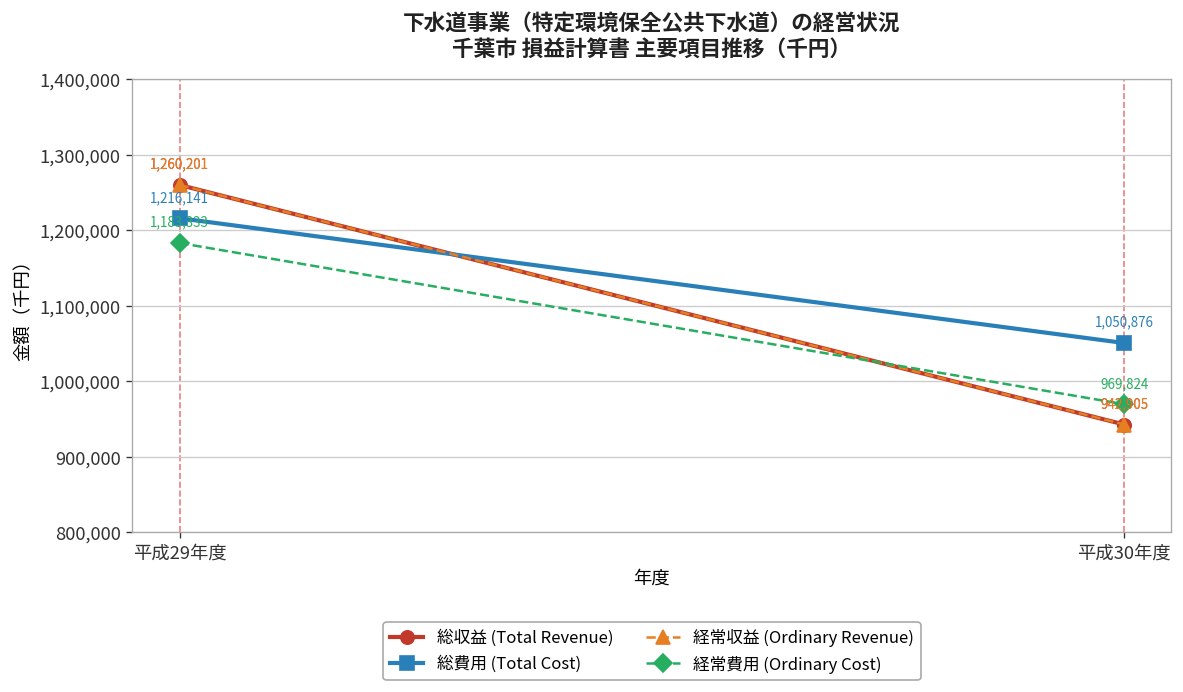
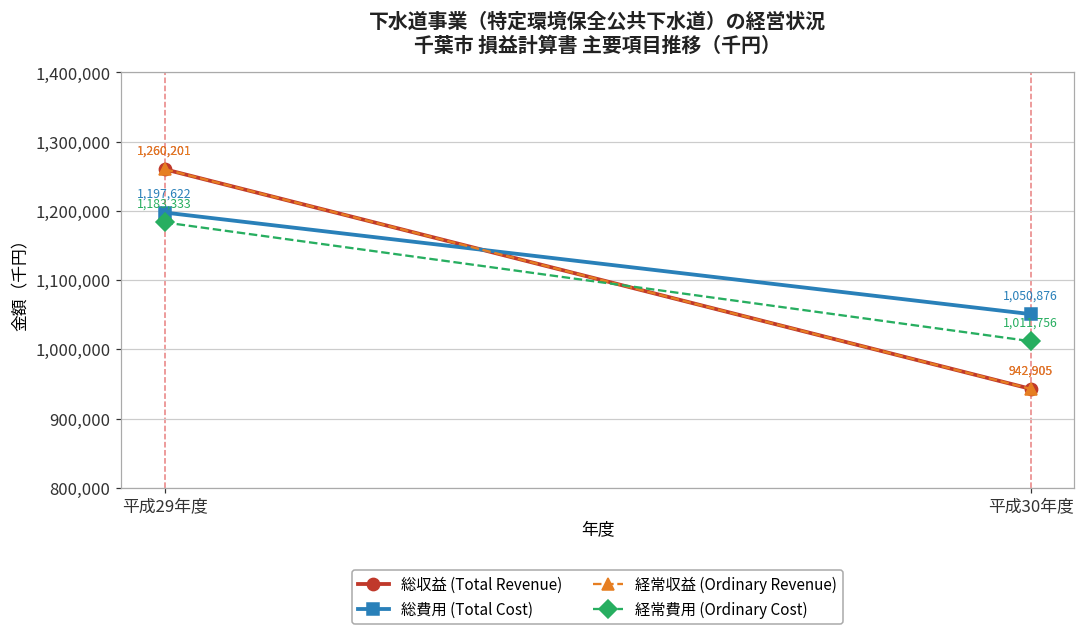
  {
    "総費用 (Total Cost)": {
-     "平成29年度": "1,216,141",
+     "平成29年度": "1,197,622",
      "平成30年度": "1,050,876"
    },
    "経常費用 (Ordinary Cost)": {
-     "平成30年度": "969,824"
+     "平成30年度": "1,011,756"
    }
  }
